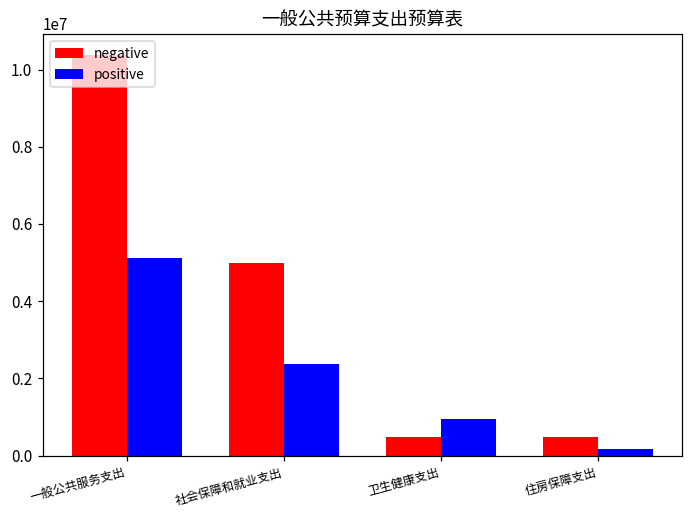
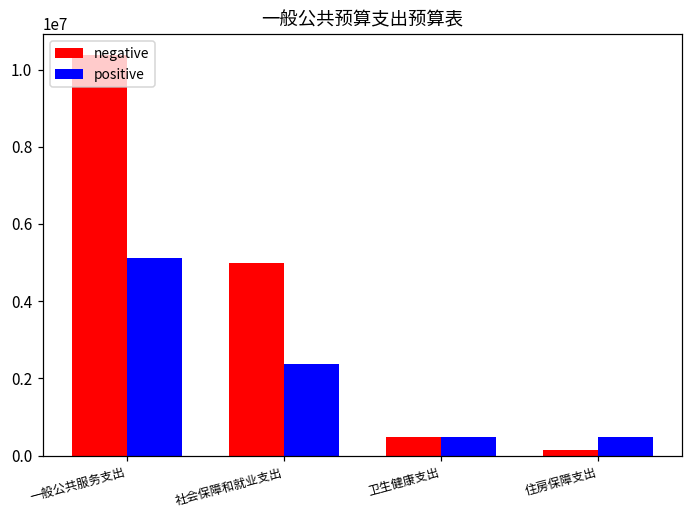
  {
    "negative": {
      "社会保障和就业支出": 5000000,
      "卫生健康支出": 500000,
-     "住房保障支出": 500000
+     "住房保障支出": 100000
    },
    "positive": {
      "一般公共服务支出": 5100000,
      "社会保障和就业支出": 2400000,
-     "卫生健康支出": 900000,
-     "住房保障支出": 200000
+     "卫生健康支出": 500000,
+     "住房保障支出": 500000
    }
  }
